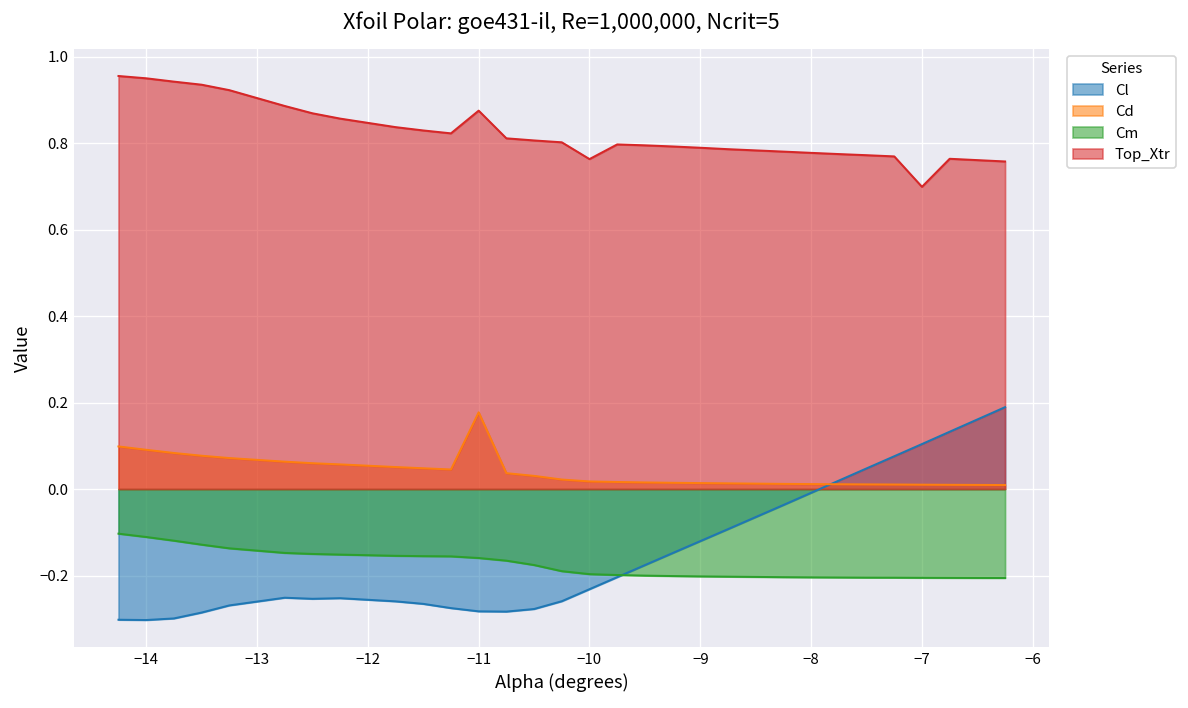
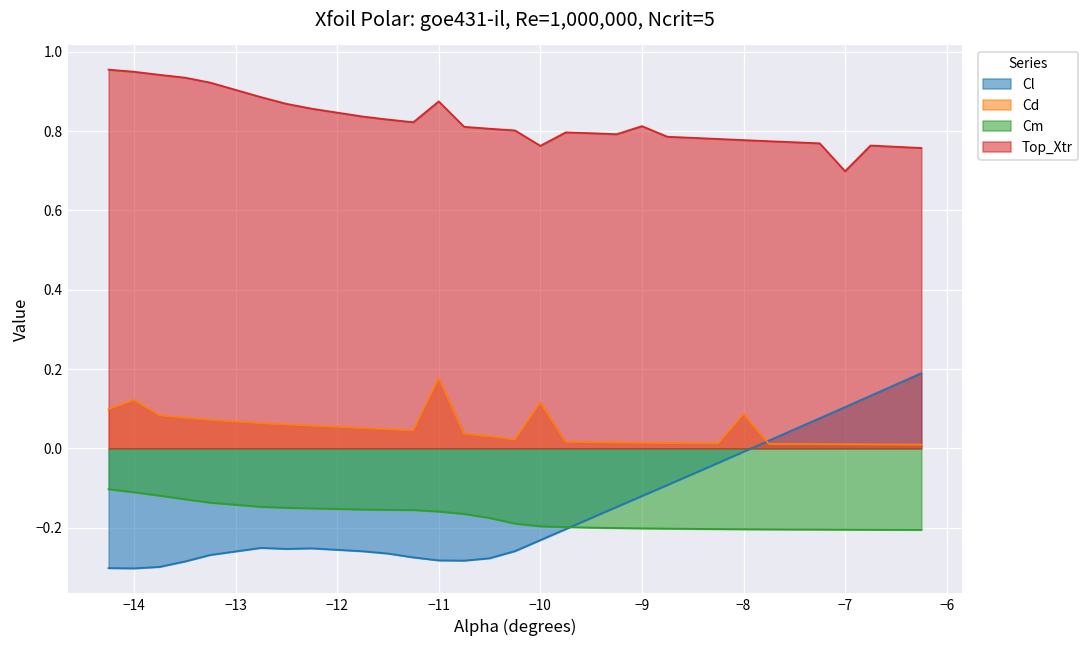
  {
    "Cd": {
-     "−14": 0.09,
+     "−14": 0.12,
      "−11": 0.18,
-     "−10": 0.02,
+     "−10": 0.12,
      "−9": 0.01,
-     "−8": 0.01,
+     "−8": 0.09,
      "−7": 0.01
    },
    "Top_Xtr": {
      "−14": 0.95,
      "−11": 0.88,
      "−10": 0.76,
-     "−9": 0.79,
+     "−9": 0.81,
      "−8": 0.78,
      "−7": 0.70
    }
  }
